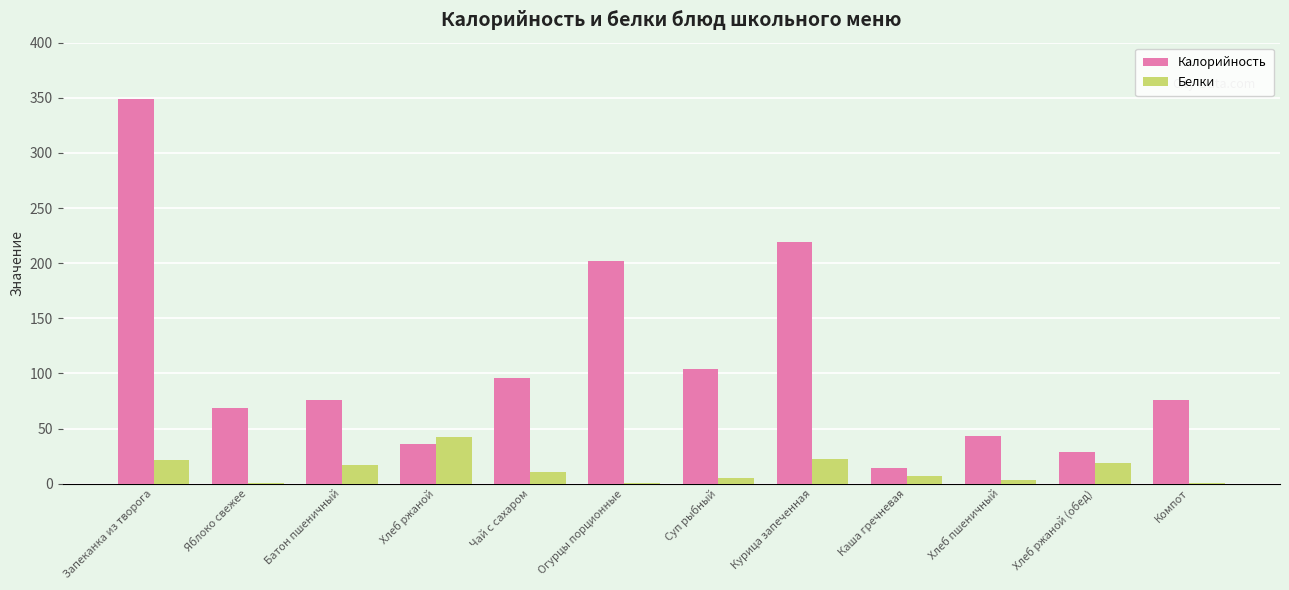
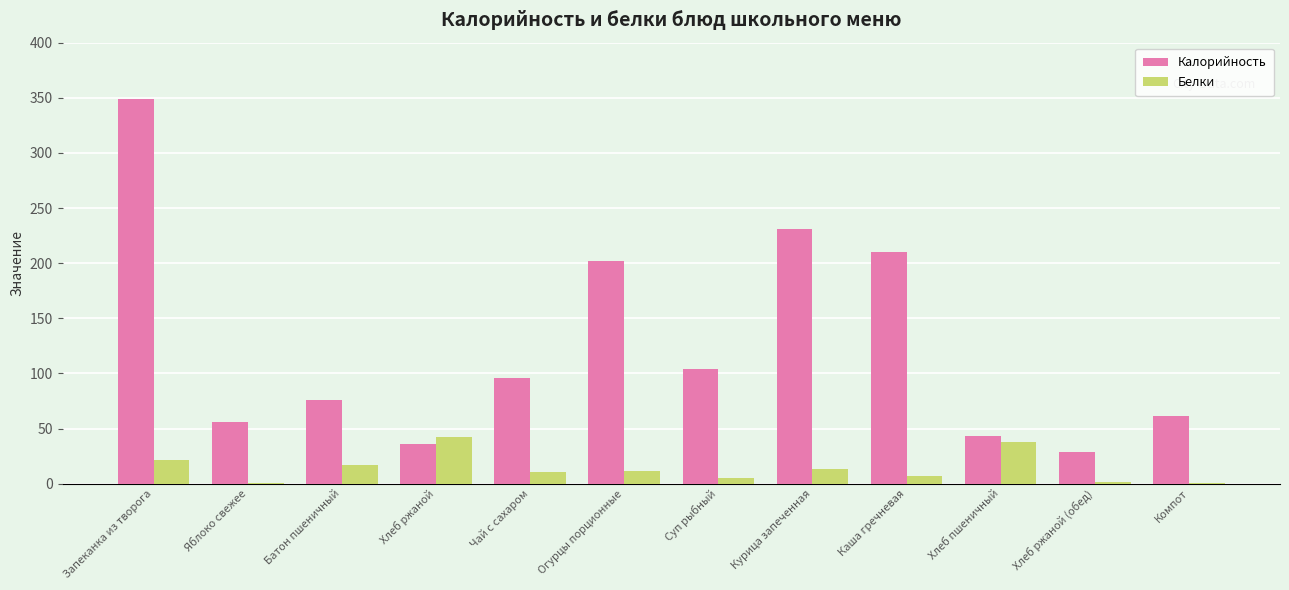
  {
    "Калорийность": {
      "Запеканка из творога": 349,
-     "Яблоко свежее": 69,
+     "Яблоко свежее": 56,
      "Батон пшеничный": 76,
      "Хлеб ржаной": 36,
      "Чай с сахаром": 96,
      "Огурцы порционные": 202,
      "Суп рыбный": 104,
-     "Курица запеченная": 219,
-     "Каша гречневая": 15,
+     "Курица запеченная": 231,
+     "Каша гречневая": 210,
      "Хлеб пшеничный": 43,
      "Хлеб ржаной (обед)": 29,
-     "Компот": 76
+     "Компот": 62
    },
    "Белки": {
      "Запеканка из творога": 21,
      "Батон пшеничный": 17,
      "Хлеб ржаной": 42,
      "Чай с сахаром": 11,
-     "Огурцы порционные": 0,
+     "Огурцы порционные": 12,
      "Суп рыбный": 5,
-     "Курица запеченная": 22,
+     "Курица запеченная": 14,
      "Каша гречневая": 7,
-     "Хлеб пшеничный": 3,
-     "Хлеб ржаной (обед)": 19
+     "Хлеб пшеничный": 38,
+     "Хлеб ржаной (обед)": 1
    }
  }
